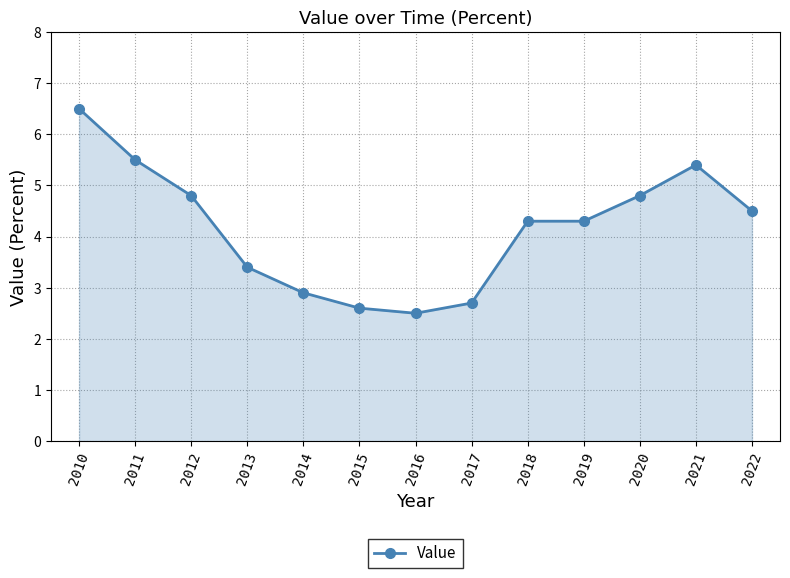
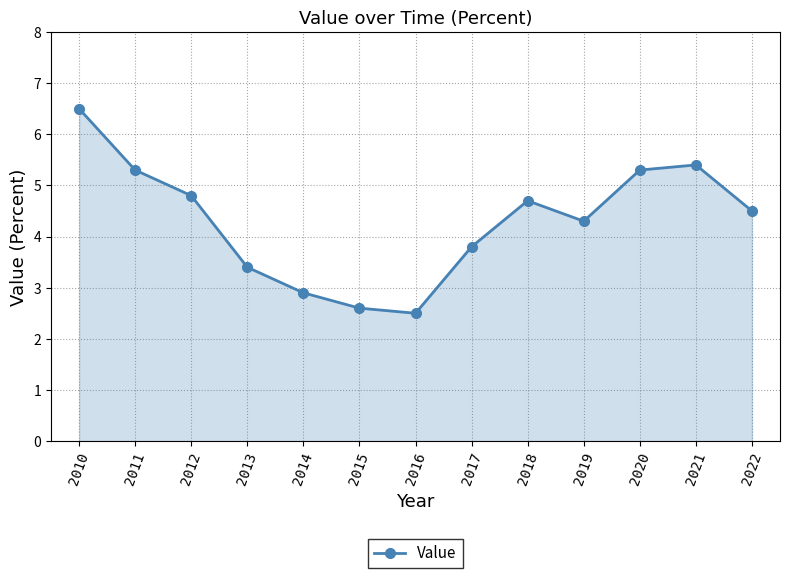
  {
    "2010": 6.5,
-   "2011": 5.5,
+   "2011": 5.3,
    "2012": 4.8,
    "2013": 3.4,
    "2014": 2.9,
    "2015": 2.6,
    "2016": 2.5,
-   "2017": 2.7,
-   "2018": 4.3,
+   "2017": 3.8,
+   "2018": 4.7,
    "2019": 4.3,
-   "2020": 4.8,
+   "2020": 5.3,
    "2021": 5.4,
    "2022": 4.5
  }
